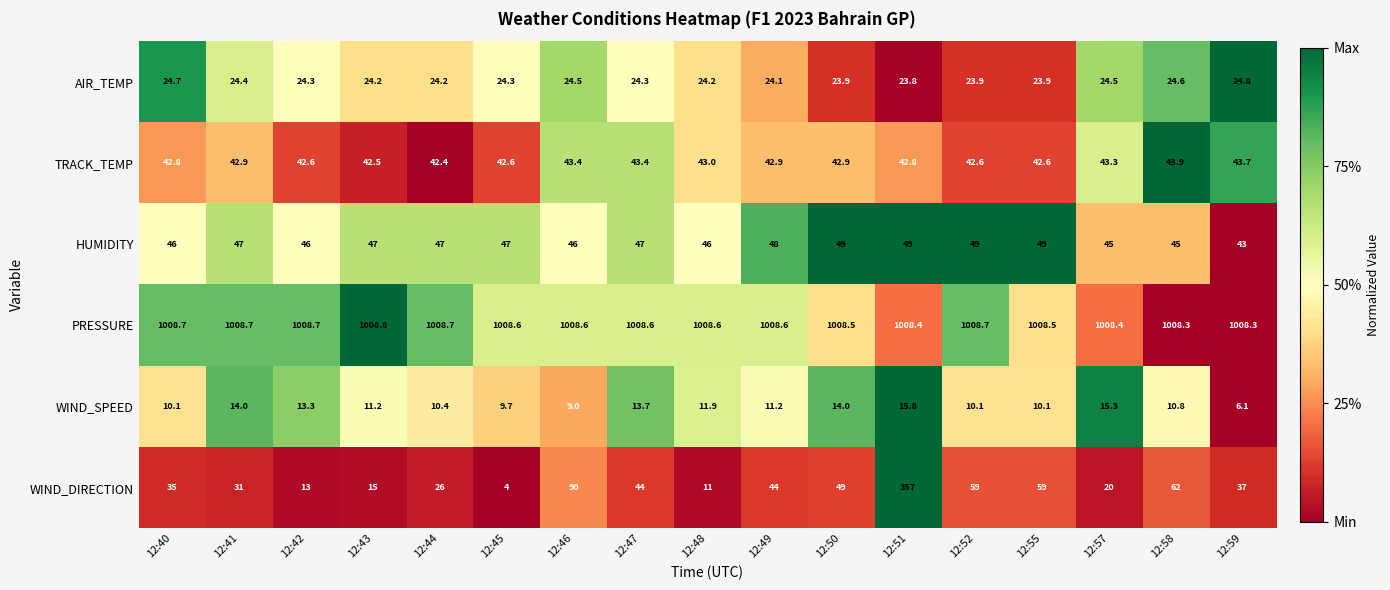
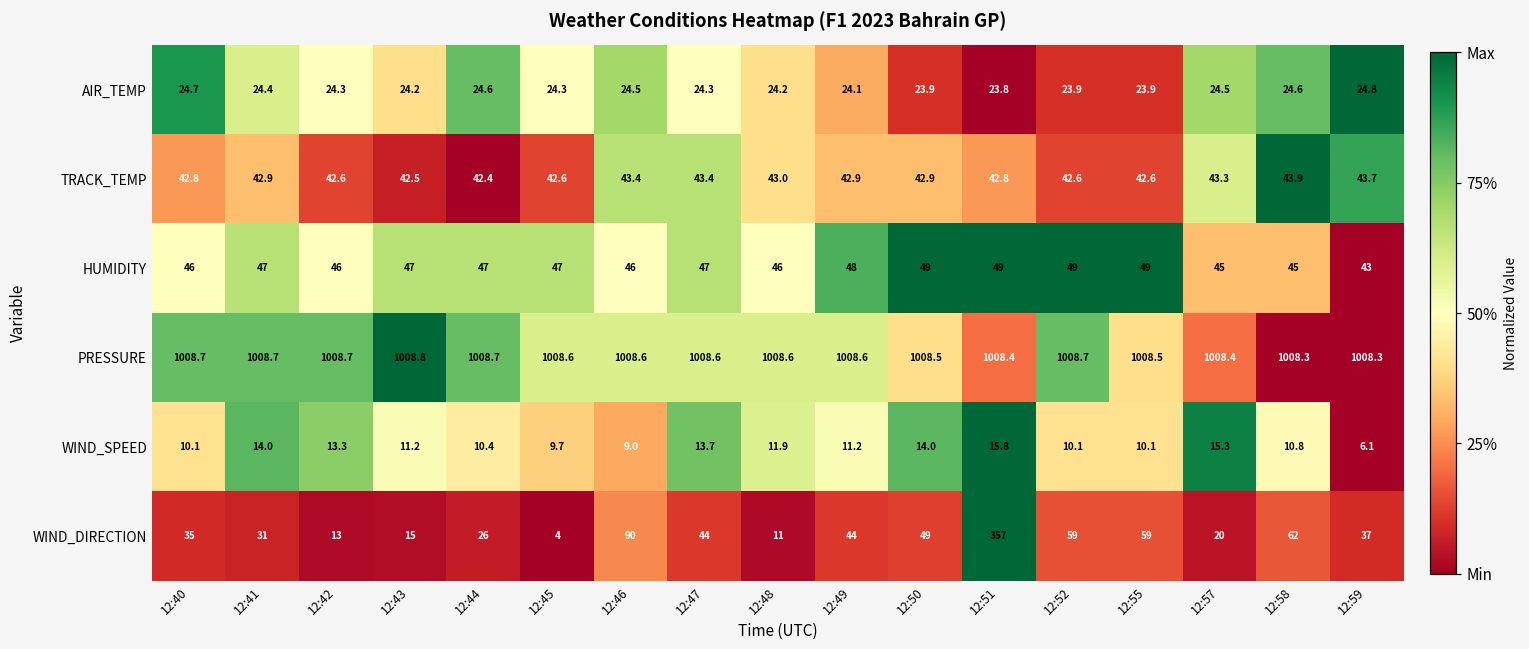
  {
    "AIR_TEMP": {
      "12:40": 24.7,
      "12:41": 24.4,
      "12:42": 24.3,
      "12:43": 24.2,
-     "12:44": 24.2,
+     "12:44": 24.6,
      "12:45": 24.3,
      "12:46": 24.5,
      "12:47": 24.3,
      "12:48": 24.2,
      "12:49": 24.1,
      "12:50": 23.9,
      "12:51": 23.8,
      "12:52": 23.9,
      "12:55": 23.9,
      "12:57": 24.5,
      "12:58": 24.6,
      "12:59": 24.8
    },
    "TRACK_TEMP": {
      "12:40": 42.8,
      "12:41": 42.9,
      "12:42": 42.6,
      "12:43": 42.5,
      "12:44": 42.4,
      "12:45": 42.6,
      "12:46": 43.4,
      "12:47": 43.4,
      "12:48": 43.0,
      "12:49": 42.9,
      "12:50": 42.9,
      "12:51": 42.8,
      "12:52": 42.6,
      "12:55": 42.6,
      "12:57": 43.3,
      "12:58": 43.9,
      "12:59": 43.7
    },
    "HUMIDITY": {
      "12:40": 46,
      "12:41": 47,
      "12:42": 46,
      "12:43": 47,
      "12:44": 47,
      "12:45": 47,
      "12:46": 46,
      "12:47": 47,
      "12:48": 46,
      "12:49": 48,
      "12:50": 49,
      "12:51": 49,
      "12:52": 49,
      "12:55": 49,
      "12:57": 45,
      "12:58": 45,
      "12:59": 43
    },
    "PRESSURE": {
      "12:40": 1008.7,
      "12:41": 1008.7,
      "12:42": 1008.7,
      "12:43": 1008.8,
      "12:44": 1008.7,
      "12:45": 1008.6,
      "12:46": 1008.6,
      "12:47": 1008.6,
      "12:48": 1008.6,
      "12:49": 1008.6,
      "12:50": 1008.5,
      "12:51": 1008.4,
      "12:52": 1008.7,
      "12:55": 1008.5,
      "12:57": 1008.4,
      "12:58": 1008.3,
      "12:59": 1008.3
    },
    "WIND_SPEED": {
      "12:40": 10.1,
      "12:41": 14.0,
      "12:42": 13.3,
      "12:43": 11.2,
      "12:44": 10.4,
      "12:45": 9.7,
      "12:46": 9.0,
      "12:47": 13.7,
      "12:48": 11.9,
      "12:49": 11.2,
      "12:50": 14.0,
      "12:51": 15.8,
      "12:52": 10.1,
      "12:55": 10.1,
      "12:57": 15.3,
      "12:58": 10.8,
      "12:59": 6.1
    },
    "WIND_DIRECTION": {
      "12:40": 35,
      "12:41": 31,
      "12:42": 13,
      "12:43": 15,
      "12:44": 26,
      "12:45": 4,
      "12:46": 90,
      "12:47": 44,
      "12:48": 11,
      "12:49": 44,
      "12:50": 49,
      "12:51": 357,
      "12:52": 59,
      "12:55": 59,
      "12:57": 20,
      "12:58": 62,
      "12:59": 37
    }
  }
